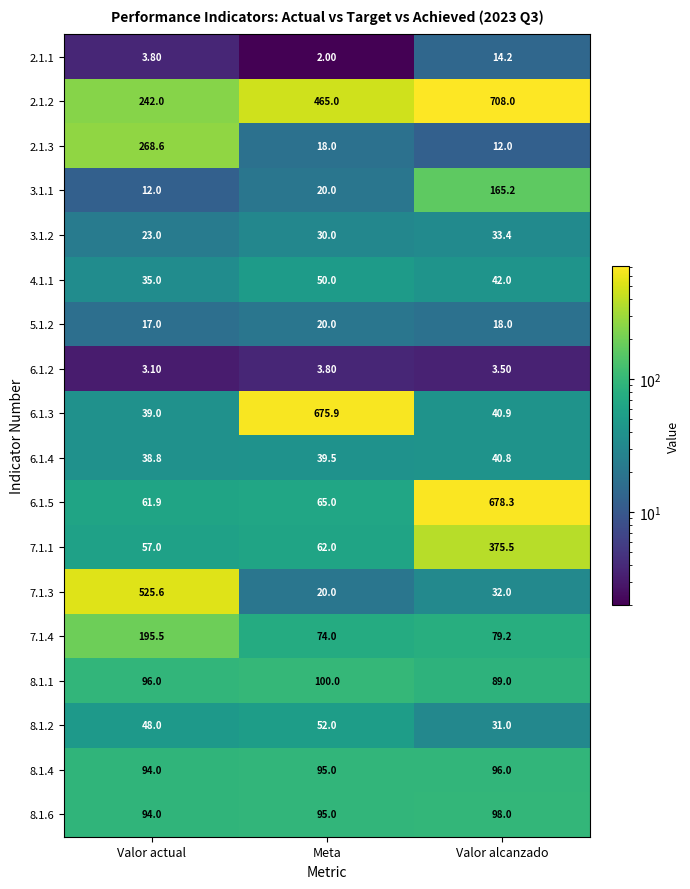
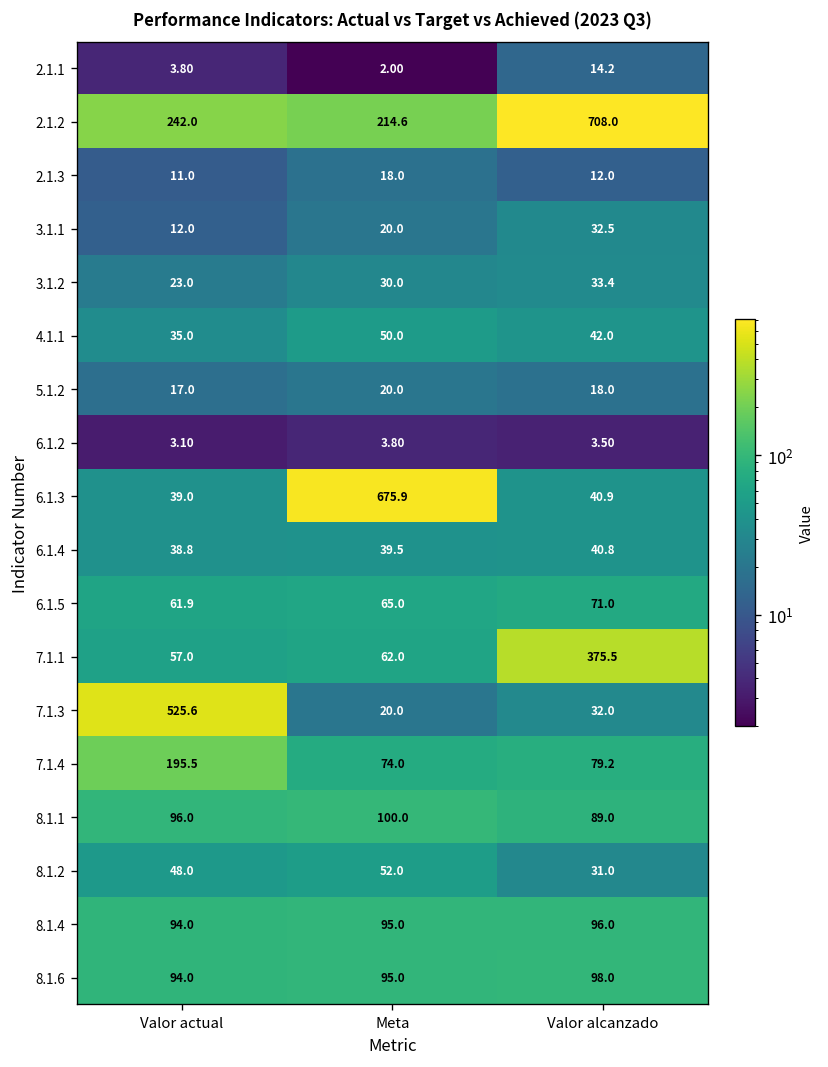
  {
    "2.1.1": {
      "Valor actual": 3.80,
      "Meta": 2.00,
      "Valor alcanzado": 14.2
    },
    "2.1.2": {
      "Valor actual": 242.0,
-     "Meta": 465.0,
+     "Meta": 214.6,
      "Valor alcanzado": 708.0
    },
    "2.1.3": {
-     "Valor actual": 268.6,
+     "Valor actual": 11.0,
      "Meta": 18.0,
      "Valor alcanzado": 12.0
    },
    "3.1.1": {
      "Valor actual": 12.0,
      "Meta": 20.0,
-     "Valor alcanzado": 165.2
+     "Valor alcanzado": 32.5
    },
    "3.1.2": {
      "Valor actual": 23.0,
      "Meta": 30.0,
      "Valor alcanzado": 33.4
    },
    "4.1.1": {
      "Valor actual": 35.0,
      "Meta": 50.0,
      "Valor alcanzado": 42.0
    },
    "5.1.2": {
      "Valor actual": 17.0,
      "Meta": 20.0,
      "Valor alcanzado": 18.0
    },
    "6.1.2": {
      "Valor actual": 3.10,
      "Meta": 3.80,
      "Valor alcanzado": 3.50
    },
    "6.1.3": {
      "Valor actual": 39.0,
      "Meta": 675.9,
      "Valor alcanzado": 40.9
    },
    "6.1.4": {
      "Valor actual": 38.8,
      "Meta": 39.5,
      "Valor alcanzado": 40.8
    },
    "6.1.5": {
      "Valor actual": 61.9,
      "Meta": 65.0,
-     "Valor alcanzado": 678.3
+     "Valor alcanzado": 71.0
    },
    "7.1.1": {
      "Valor actual": 57.0,
      "Meta": 62.0,
      "Valor alcanzado": 375.5
    },
    "7.1.3": {
      "Valor actual": 525.6,
      "Meta": 20.0,
      "Valor alcanzado": 32.0
    },
    "7.1.4": {
      "Valor actual": 195.5,
      "Meta": 74.0,
      "Valor alcanzado": 79.2
    },
    "8.1.1": {
      "Valor actual": 96.0,
      "Meta": 100.0,
      "Valor alcanzado": 89.0
    },
    "8.1.2": {
      "Valor actual": 48.0,
      "Meta": 52.0,
      "Valor alcanzado": 31.0
    },
    "8.1.4": {
      "Valor actual": 94.0,
      "Meta": 95.0,
      "Valor alcanzado": 96.0
    },
    "8.1.6": {
      "Valor actual": 94.0,
      "Meta": 95.0,
      "Valor alcanzado": 98.0
    }
  }
